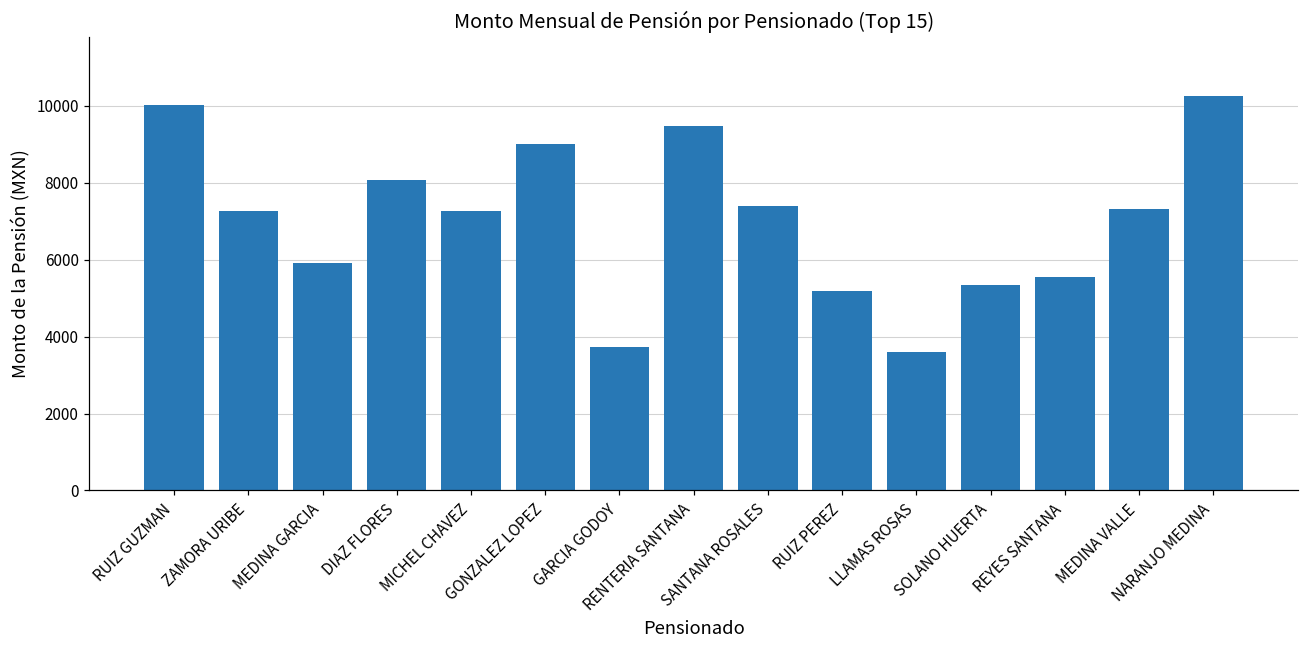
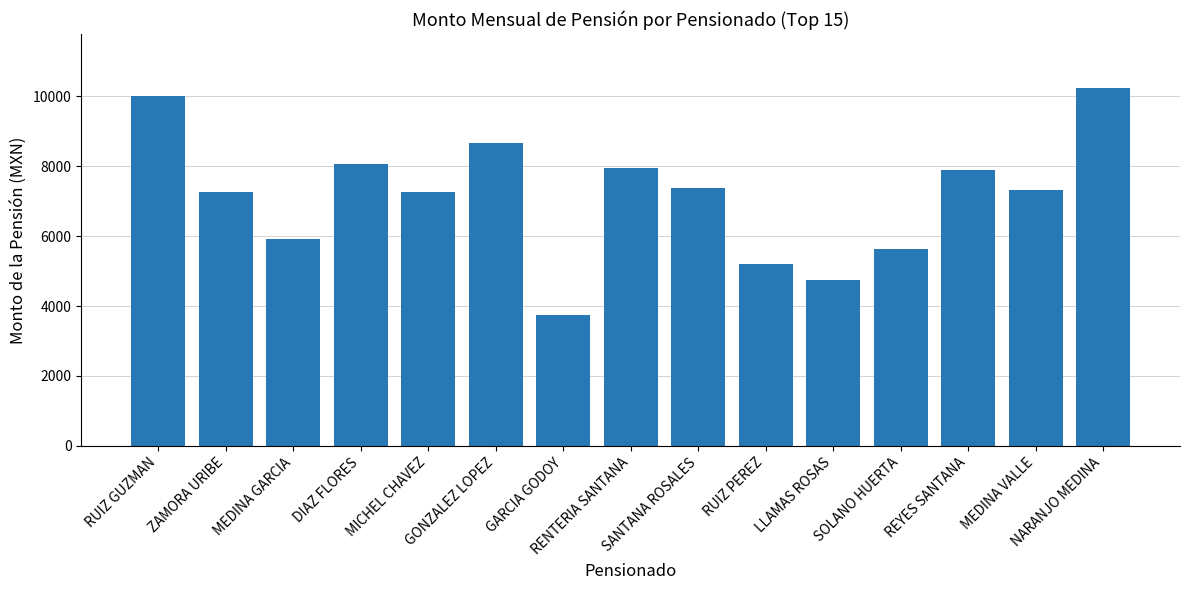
  {
    "RUIZ GUZMAN": 10000,
    "ZAMORA URIBE": 7300,
    "MEDINA GARCIA": 5900,
    "DIAZ FLORES": 8100,
    "MICHEL CHAVEZ": 7300,
-   "GONZALEZ LOPEZ": 9000,
+   "GONZALEZ LOPEZ": 8600,
    "GARCIA GODOY": 3700,
-   "RENTERIA SANTANA": 9500,
+   "RENTERIA SANTANA": 7900,
    "SANTANA ROSALES": 7400,
    "RUIZ PEREZ": 5200,
-   "LLAMAS ROSAS": 3600,
-   "SOLANO HUERTA": 5300,
-   "REYES SANTANA": 5600,
+   "LLAMAS ROSAS": 4800,
+   "SOLANO HUERTA": 5600,
+   "REYES SANTANA": 7900,
    "MEDINA VALLE": 7300,
    "NARANJO MEDINA": 10200
  }
